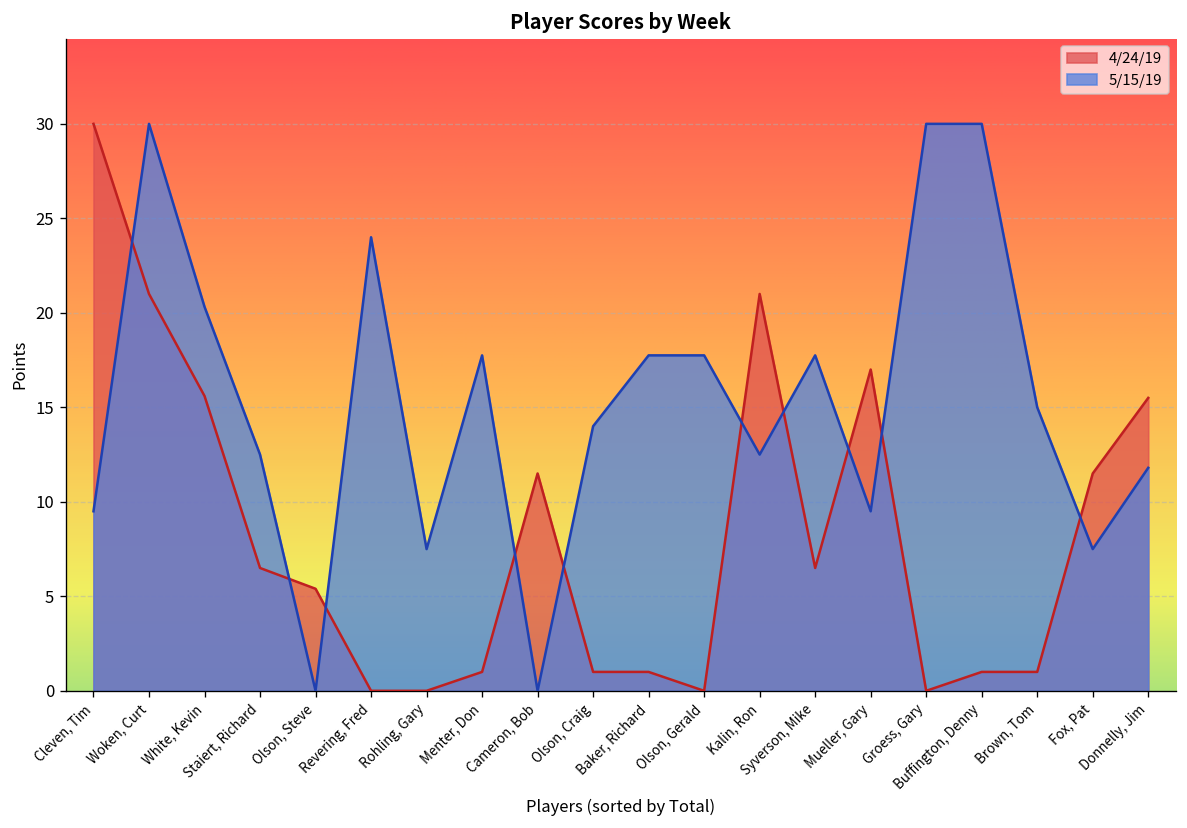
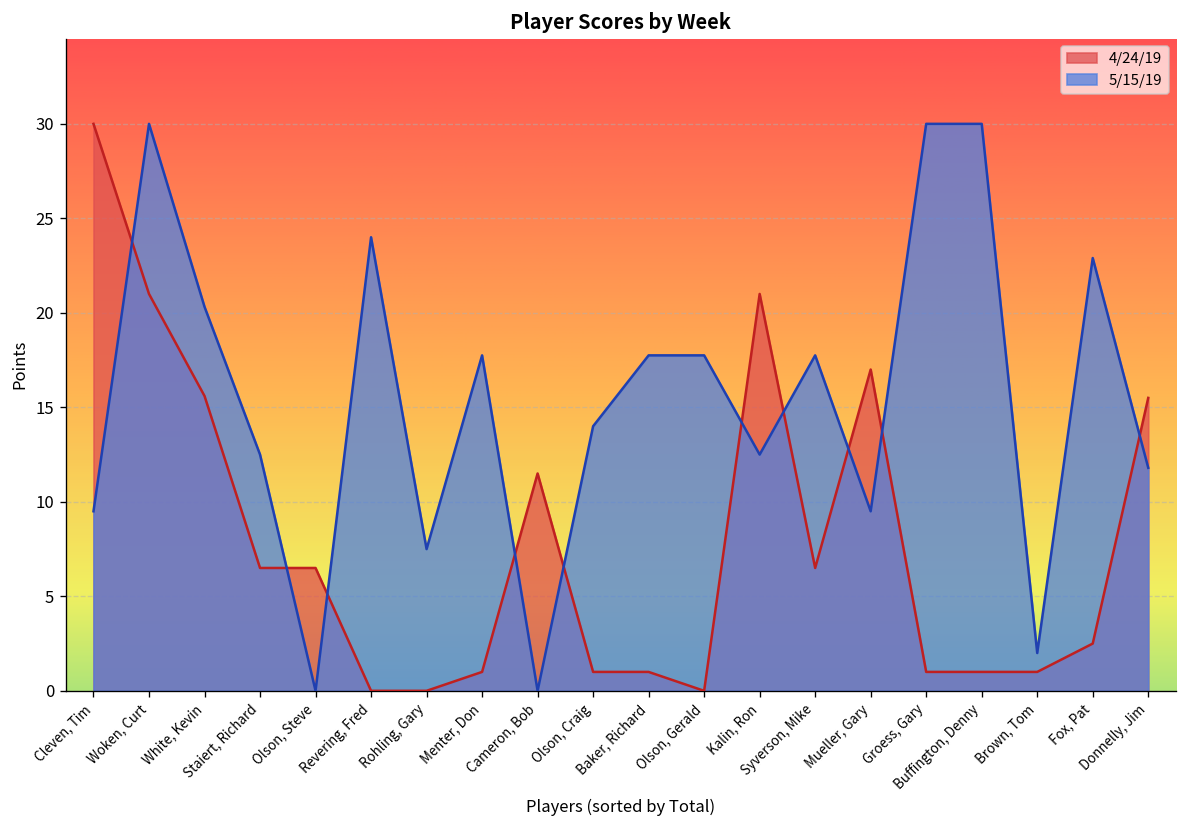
  {
    "4/24/19": {
      "Cleven, Tim": 30.0,
      "Woken, Curt": 21.0,
      "White, Kevin": 15.6,
      "Staiert, Richard": 6.5,
-     "Olson, Steve": 5.4,
+     "Olson, Steve": 6.5,
      "Revering, Fred": 0.0,
      "Rohling, Gary": 0.0,
      "Menter, Don": 1.0,
      "Cameron, Bob": 11.5,
      "Olson, Craig": 1.0,
      "Baker, Richard": 1.0,
      "Olson, Gerald": 0.0,
      "Kalin, Ron": 21.0,
      "Syverson, Mike": 6.5,
      "Mueller, Gary": 17.0,
-     "Groess, Gary": 0,
+     "Groess, Gary": 1,
      "Buffington, Denny": 1.0,
      "Brown, Tom": 1.0,
-     "Fox, Pat": 11.5,
+     "Fox, Pat": 2.5,
      "Donnelly, Jim": 15.5
    },
    "5/15/19": {
      "Cleven, Tim": 9.5,
      "Woken, Curt": 30.0,
      "White, Kevin": 20.3,
      "Staiert, Richard": 12.5,
      "Olson, Steve": 0.0,
      "Revering, Fred": 24.0,
      "Rohling, Gary": 7.5,
      "Menter, Don": 17.8,
      "Cameron, Bob": 0.0,
      "Olson, Craig": 14.0,
      "Baker, Richard": 17.8,
      "Olson, Gerald": 17.8,
      "Kalin, Ron": 12.5,
      "Syverson, Mike": 17.8,
      "Mueller, Gary": 9.5,
      "Groess, Gary": 30.0,
      "Buffington, Denny": 30.0,
-     "Brown, Tom": 15,
-     "Fox, Pat": 7.5,
+     "Brown, Tom": 2,
+     "Fox, Pat": 22.9,
      "Donnelly, Jim": 11.8
    }
  }
